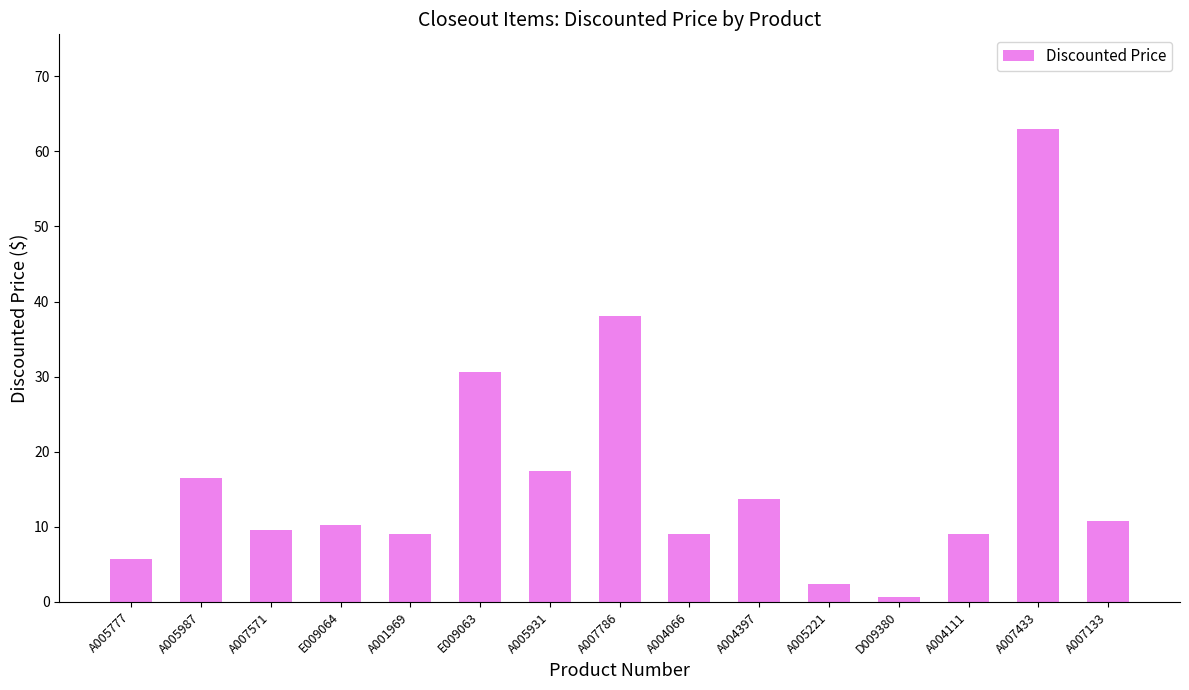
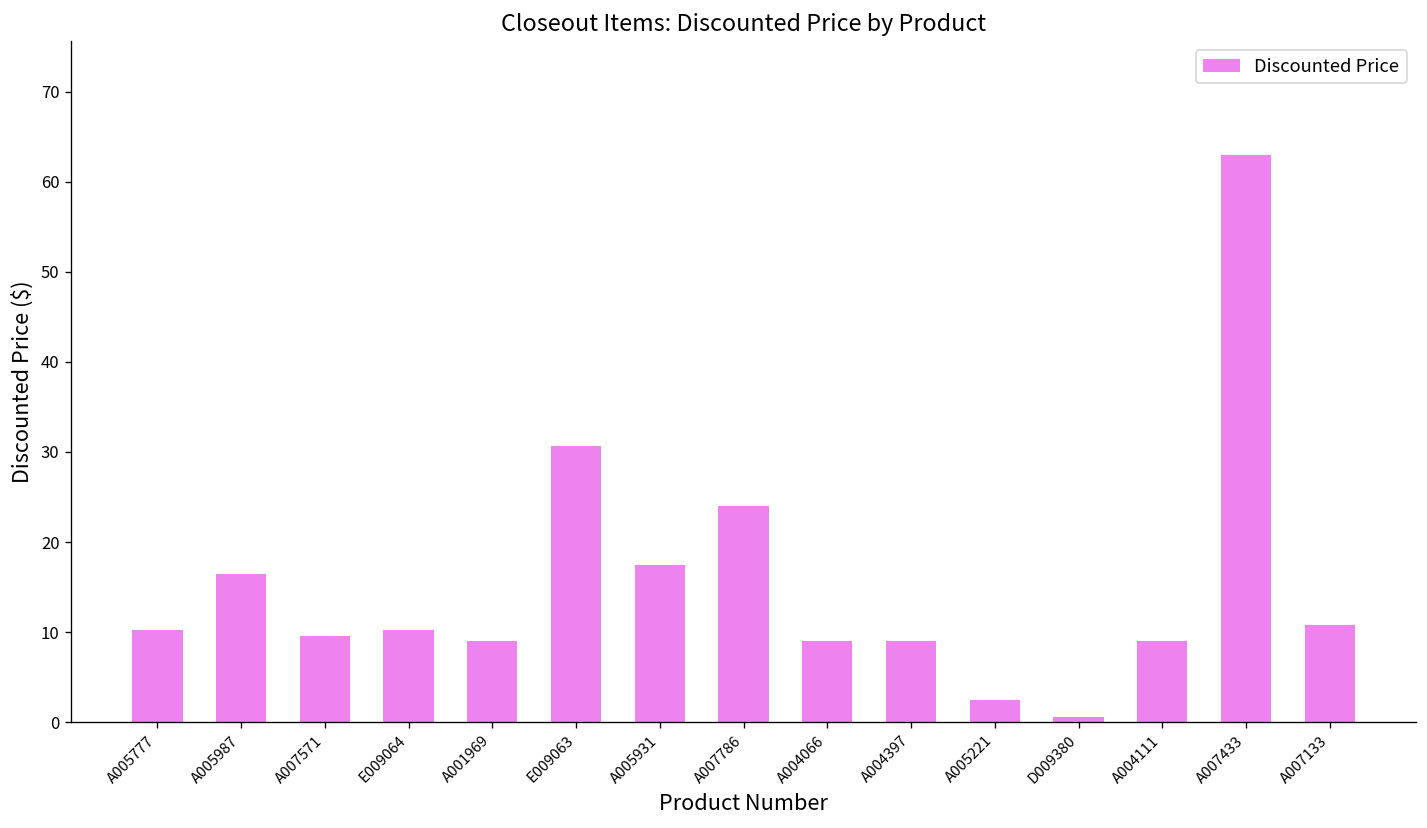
  {
-   "A005777": 6,
+   "A005777": 10,
    "A005987": 16,
    "A007571": 10,
    "E009064": 10,
    "A001969": 9,
    "E009063": 31,
    "A005931": 17,
-   "A007786": 38,
+   "A007786": 24,
    "A004066": 9,
-   "A004397": 14,
+   "A004397": 9,
    "A005221": 2,
    "D009380": 1,
    "A004111": 9,
    "A007433": 63,
    "A007133": 11
  }
